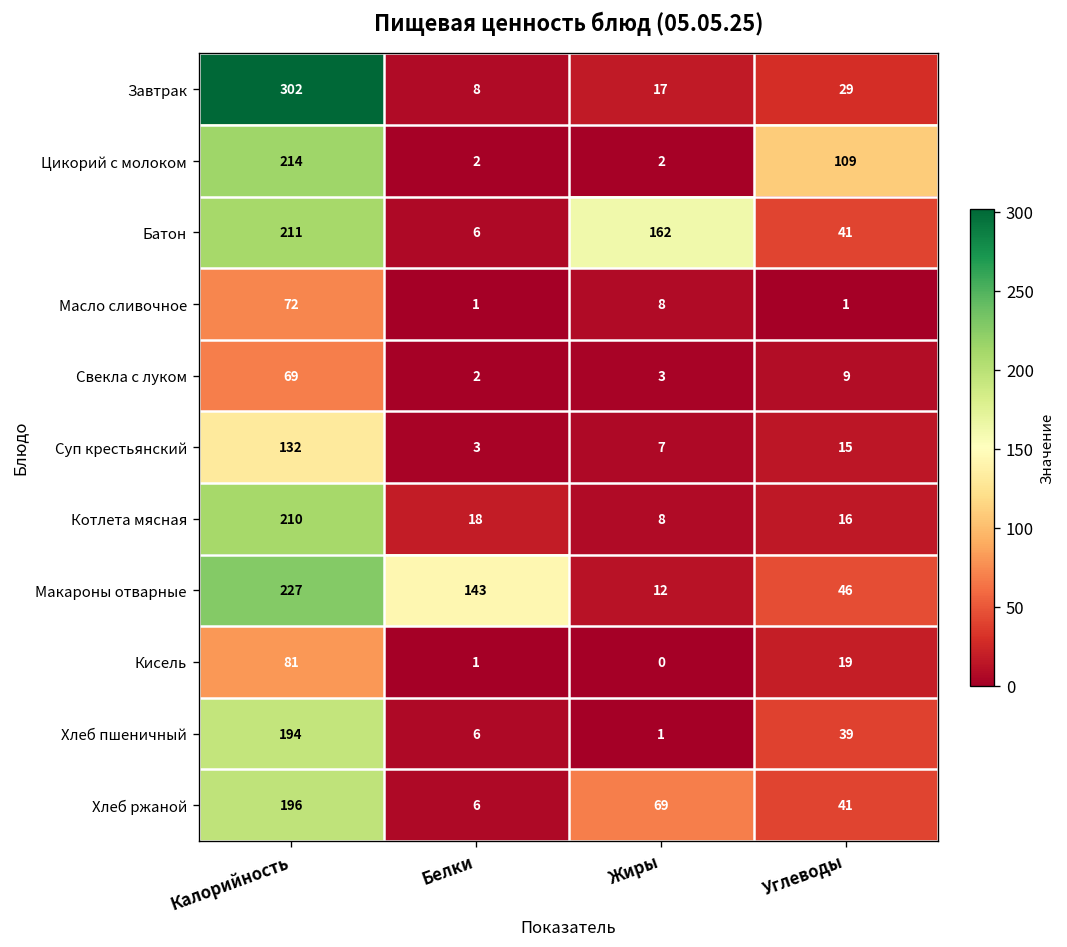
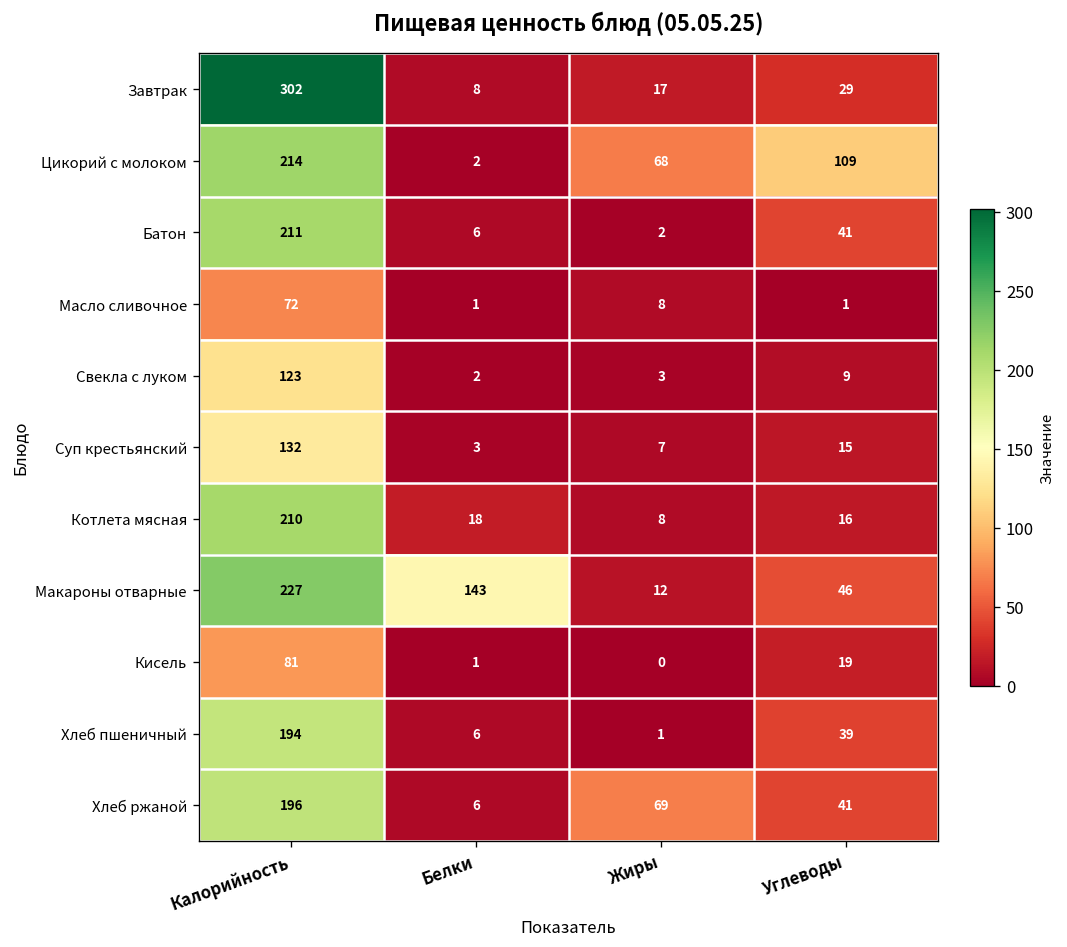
  {
    "Завтрак": {
      "Калорийность": 302,
      "Белки": 8,
      "Жиры": 17,
      "Углеводы": 29
    },
    "Цикорий с молоком": {
      "Калорийность": 214,
      "Белки": 2,
-     "Жиры": 2,
+     "Жиры": 68,
      "Углеводы": 109
    },
    "Батон": {
      "Калорийность": 211,
      "Белки": 6,
-     "Жиры": 162,
+     "Жиры": 2,
      "Углеводы": 41
    },
    "Масло сливочное": {
      "Калорийность": 72,
      "Белки": 1,
      "Жиры": 8,
      "Углеводы": 1
    },
    "Свекла с луком": {
-     "Калорийность": 69,
+     "Калорийность": 123,
      "Белки": 2,
      "Жиры": 3,
      "Углеводы": 9
    },
    "Суп крестьянский": {
      "Калорийность": 132,
      "Белки": 3,
      "Жиры": 7,
      "Углеводы": 15
    },
    "Котлета мясная": {
      "Калорийность": 210,
      "Белки": 18,
      "Жиры": 8,
      "Углеводы": 16
    },
    "Макароны отварные": {
      "Калорийность": 227,
      "Белки": 143,
      "Жиры": 12,
      "Углеводы": 46
    },
    "Кисель": {
      "Калорийность": 81,
      "Белки": 1,
      "Жиры": 0,
      "Углеводы": 19
    },
    "Хлеб пшеничный": {
      "Калорийность": 194,
      "Белки": 6,
      "Жиры": 1,
      "Углеводы": 39
    },
    "Хлеб ржаной": {
      "Калорийность": 196,
      "Белки": 6,
      "Жиры": 69,
      "Углеводы": 41
    }
  }
